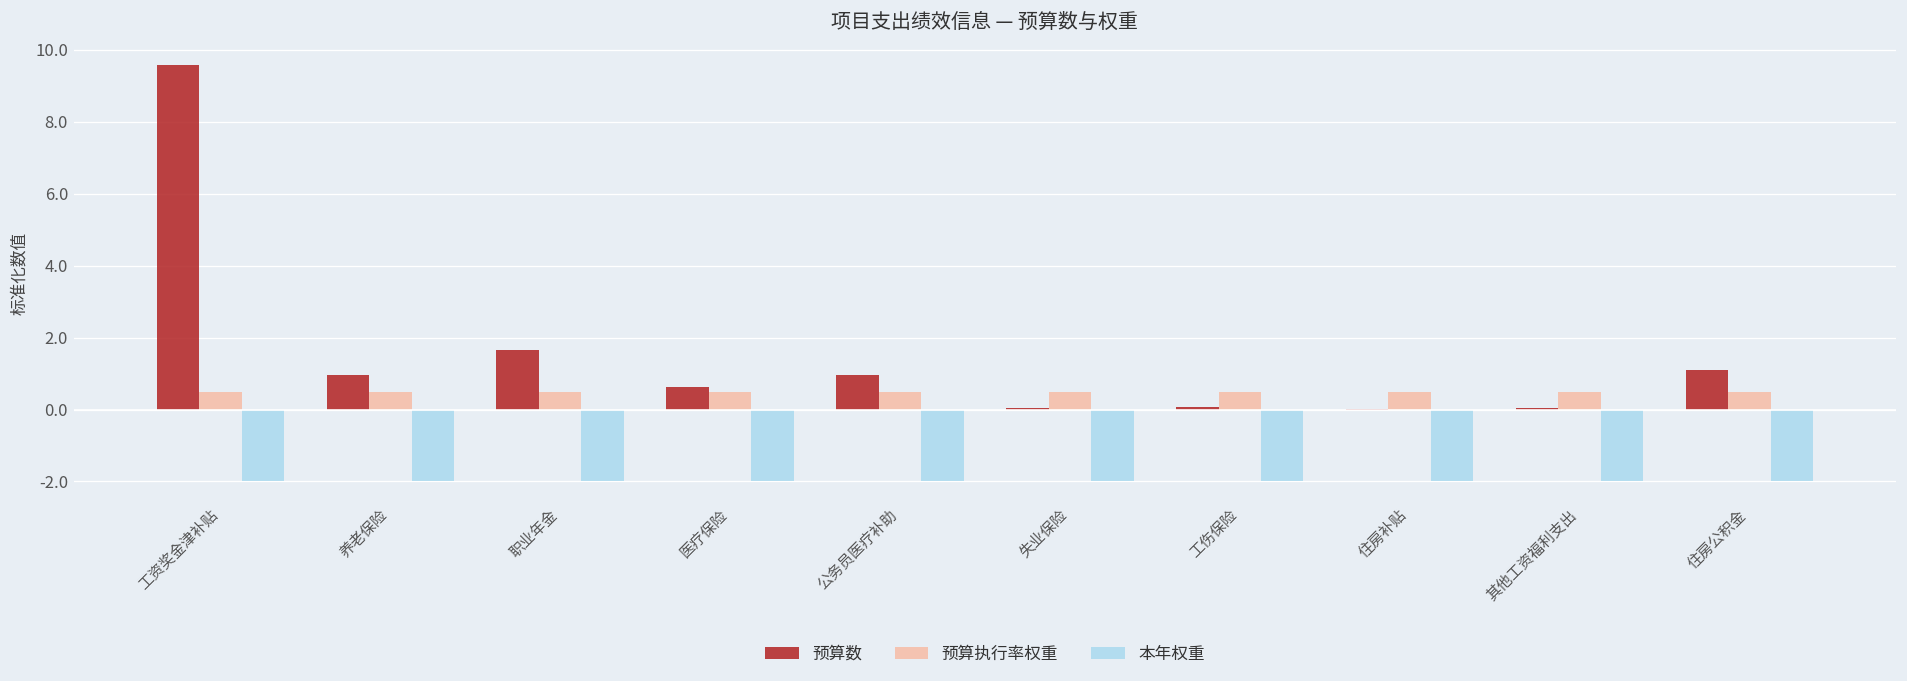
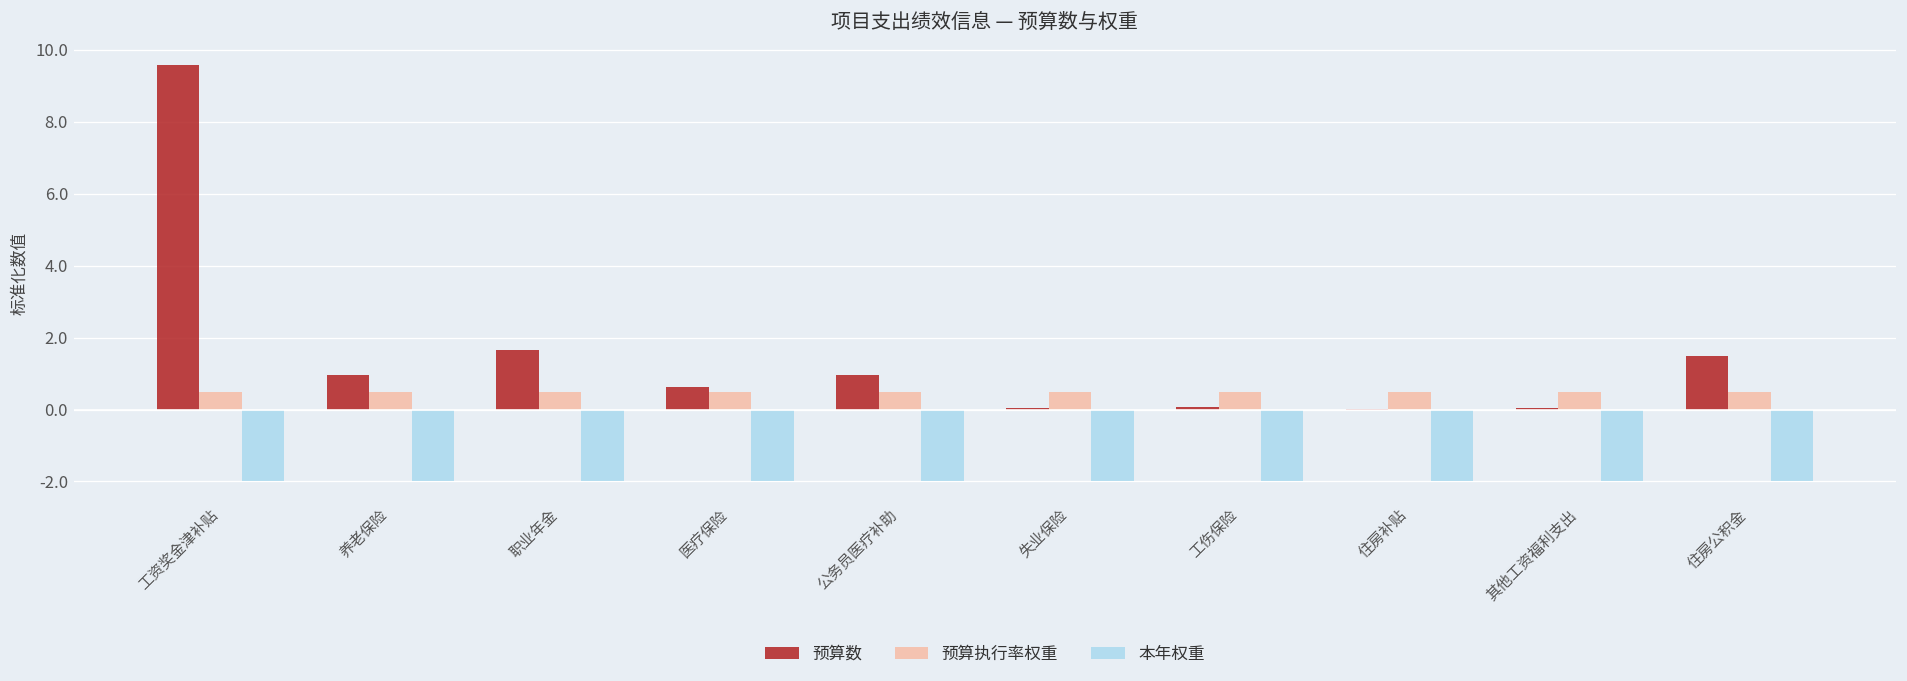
  {
    "预算数": {
      "工资奖金津补贴": 9.6,
      "养老保险": 1.0,
      "职业年金": 1.7,
      "医疗保险": 0.6,
      "公务员医疗补助": 1.0,
-     "住房公积金": 1.1
+     "住房公积金": 1.5
    },
    "预算执行率权重": {
      "工资奖金津补贴": 0.5,
      "养老保险": 0.5,
      "职业年金": 0.5,
      "医疗保险": 0.5,
      "公务员医疗补助": 0.5,
      "失业保险": 0.5,
      "工伤保险": 0.5,
      "住房补贴": 0.5,
      "其他工资福利支出": 0.5,
      "住房公积金": 0.5
    },
    "本年权重": {
      "工资奖金津补贴": -2.0,
      "养老保险": -2.0,
      "职业年金": -2.0,
      "医疗保险": -2.0,
      "公务员医疗补助": -2.0,
      "失业保险": -2.0,
      "工伤保险": -2.0,
      "住房补贴": -2.0,
      "其他工资福利支出": -2.0,
      "住房公积金": -2.0
    }
  }
